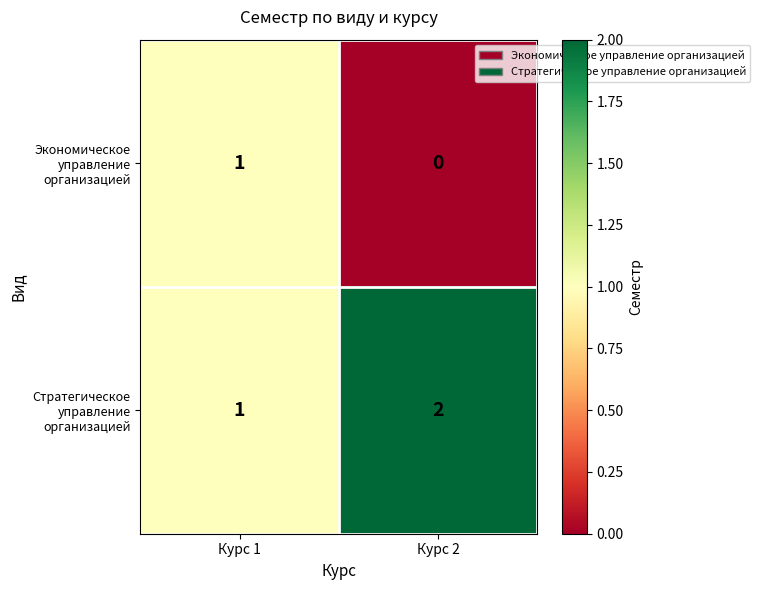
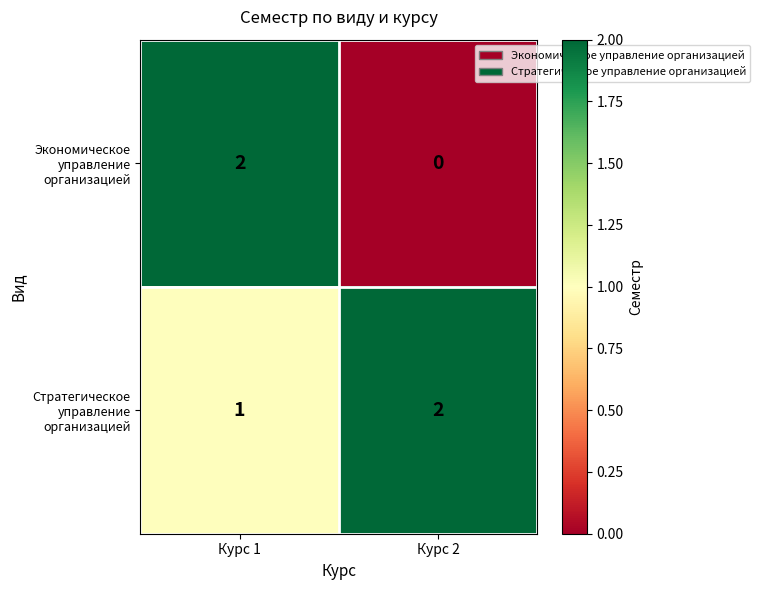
  {
    "Экономическое управление организацией": {
-     "Курс 1": 1,
+     "Курс 1": 2,
      "Курс 2": 0
    },
    "Стратегическое управление организацией": {
      "Курс 1": 1,
      "Курс 2": 2
    }
  }
